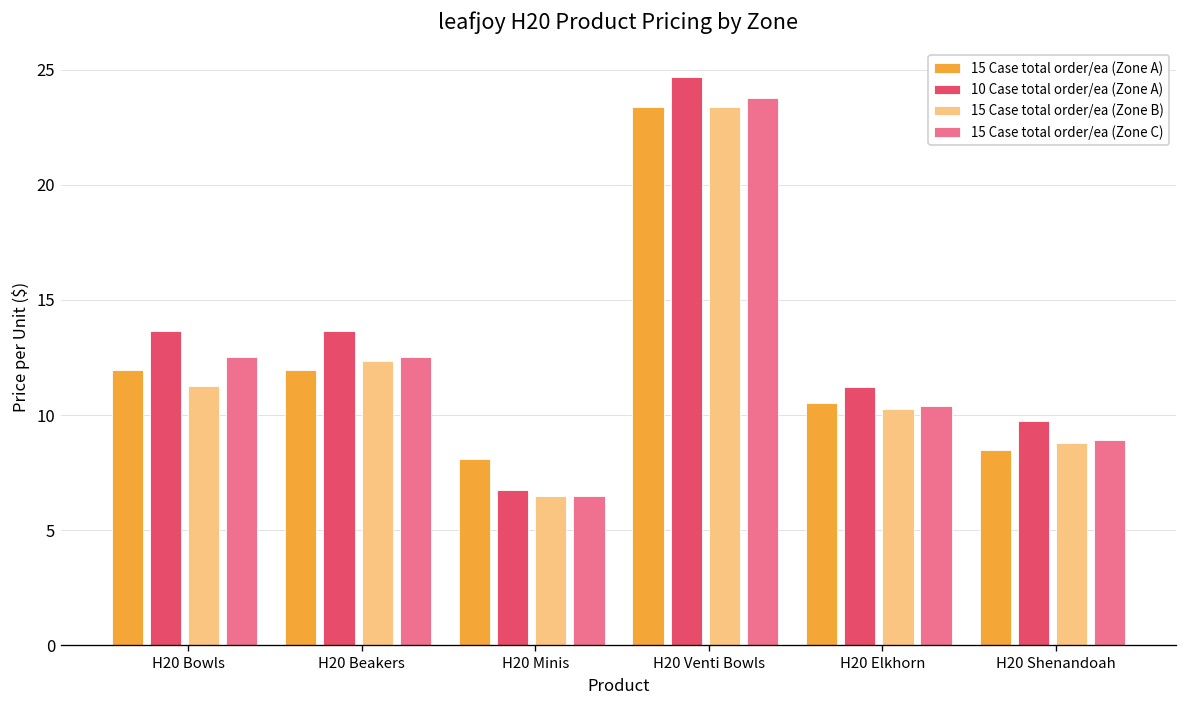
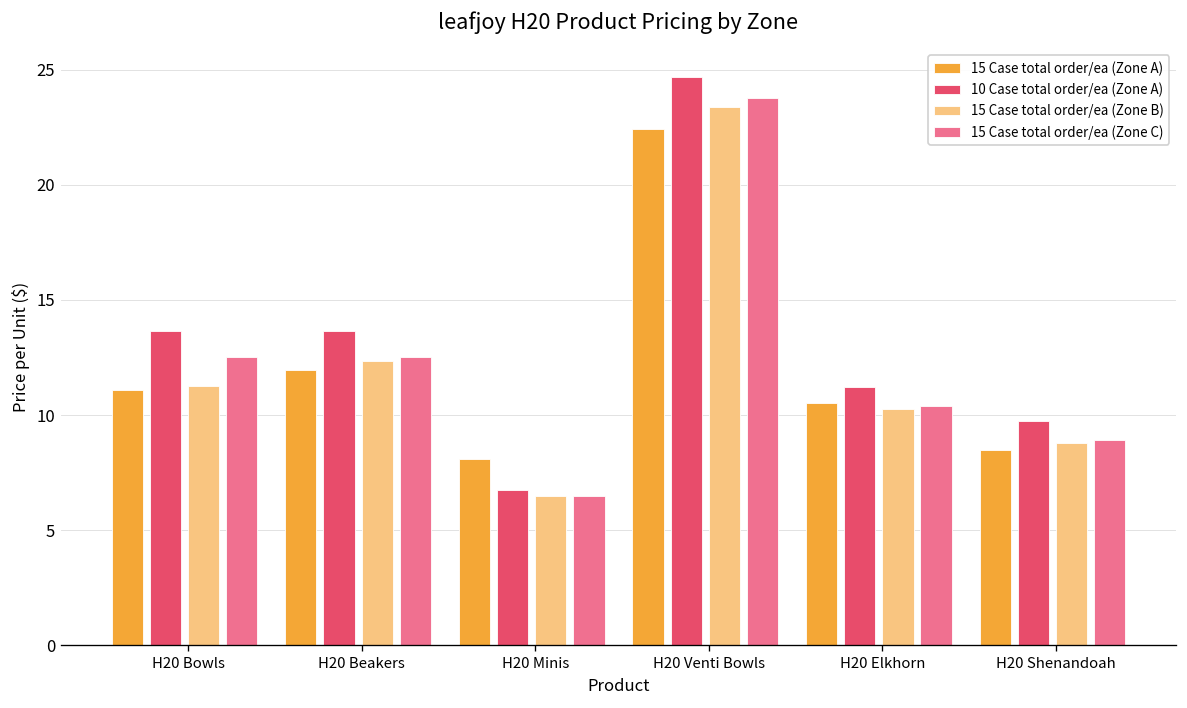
  {
    "15 Case total order/ea (Zone A)": {
-     "H20 Bowls": 12.0,
+     "H20 Bowls": 11.1,
      "H20 Beakers": 12.0,
      "H20 Minis": 8.1,
-     "H20 Venti Bowls": 23.4,
+     "H20 Venti Bowls": 22.4,
      "H20 Elkhorn": 10.5,
      "H20 Shenandoah": 8.5
    },
    "15 Case total order/ea (Zone B)": {
      "H20 Bowls": 11.3,
      "H20 Beakers": 12.4,
      "H20 Minis": 6.5,
      "H20 Venti Bowls": 23.4,
      "H20 Elkhorn": 10.3,
      "H20 Shenandoah": 8.8
    }
  }
